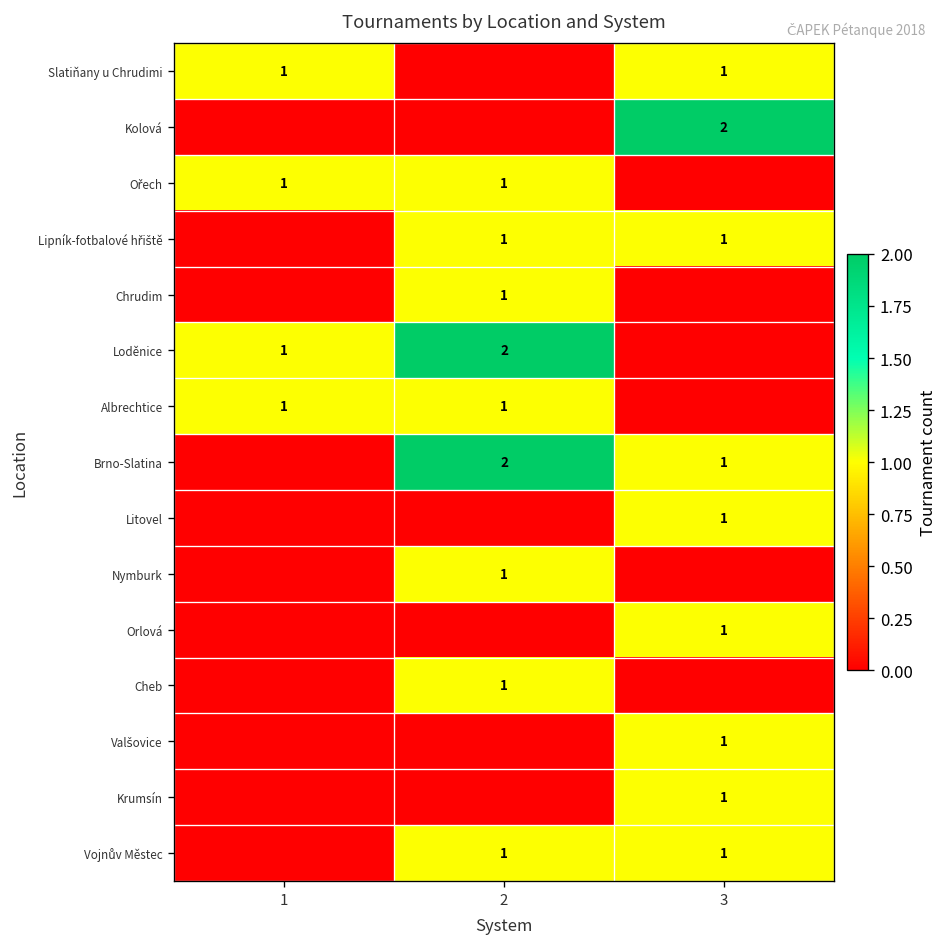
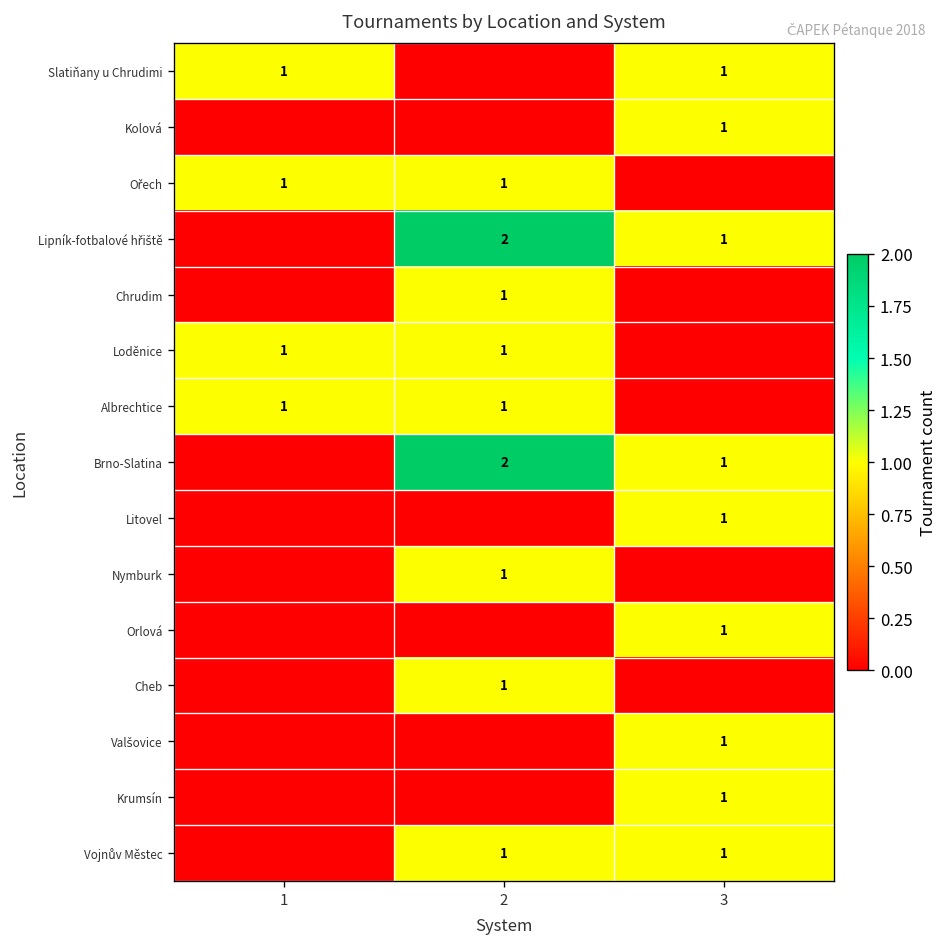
  {
    "Slatiňany u Chrudimi": {
      "1": 1,
      "3": 1
    },
    "Kolová": {
-     "3": 2
+     "3": 1
    },
    "Ořech": {
      "1": 1,
      "2": 1
    },
    "Lipník-fotbalové hřiště": {
-     "2": 1,
+     "2": 2,
      "3": 1
    },
    "Chrudim": {
      "2": 1
    },
    "Loděnice": {
      "1": 1,
-     "2": 2
+     "2": 1
    },
    "Albrechtice": {
      "1": 1,
      "2": 1
    },
    "Brno-Slatina": {
      "2": 2,
      "3": 1
    },
    "Litovel": {
      "3": 1
    },
    "Nymburk": {
      "2": 1
    },
    "Orlová": {
      "3": 1
    },
    "Cheb": {
      "2": 1
    },
    "Valšovice": {
      "3": 1
    },
    "Krumsín": {
      "3": 1
    },
    "Vojnův Městec": {
      "2": 1,
      "3": 1
    }
  }
